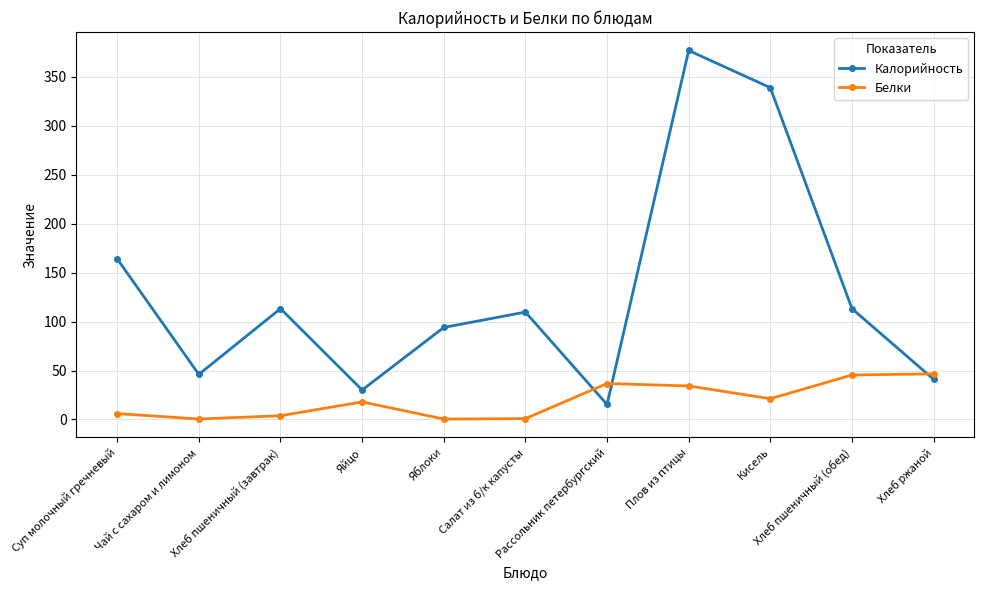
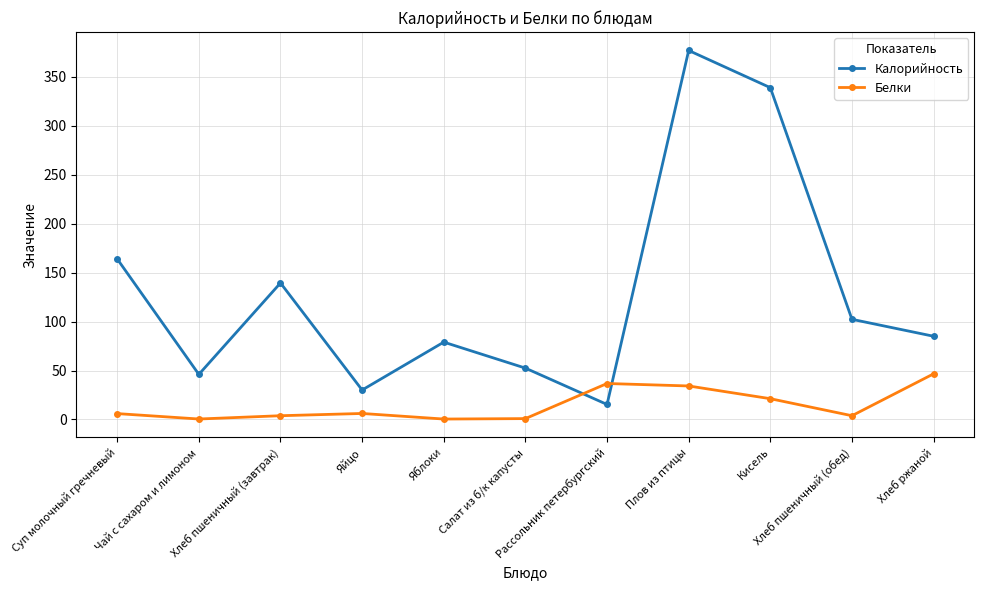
  {
    "Калорийность": {
      "Суп молочный гречневый": 160,
      "Чай с сахаром и лимоном": 50,
-     "Хлеб пшеничный (завтрак)": 110,
+     "Хлеб пшеничный (завтрак)": 140,
      "Яйцо": 30,
-     "Яблоки": 90,
-     "Салат из б/к капусты": 110,
+     "Яблоки": 80,
+     "Салат из б/к капусты": 50,
      "Рассольник петербургский": 20,
      "Плов из птицы": 380,
      "Кисель": 340,
-     "Хлеб пшеничный (обед)": 110,
-     "Хлеб ржаной": 40
+     "Хлеб пшеничный (обед)": 100,
+     "Хлеб ржаной": 90
    },
    "Белки": {
      "Суп молочный гречневый": 10,
      "Чай с сахаром и лимоном": 0,
      "Хлеб пшеничный (завтрак)": 0,
-     "Яйцо": 20,
+     "Яйцо": 10,
      "Яблоки": 0,
      "Салат из б/к капусты": 0,
      "Рассольник петербургский": 40,
      "Плов из птицы": 30,
      "Кисель": 20,
-     "Хлеб пшеничный (обед)": 50,
+     "Хлеб пшеничный (обед)": 0,
      "Хлеб ржаной": 50
    }
  }
